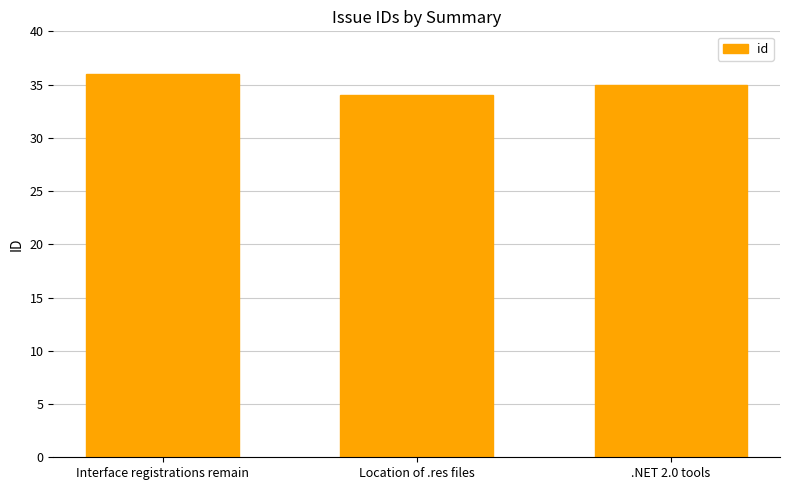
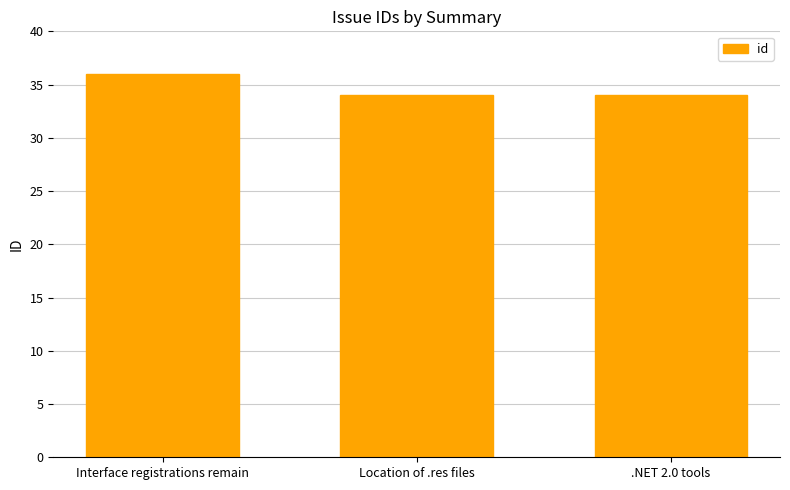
  {
    "Interface registrations remain": 36,
    "Location of .res files": 34,
-   ".NET 2.0 tools": 35
+   ".NET 2.0 tools": 34
  }
